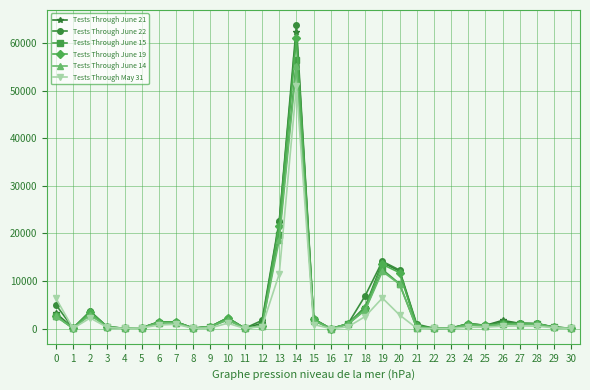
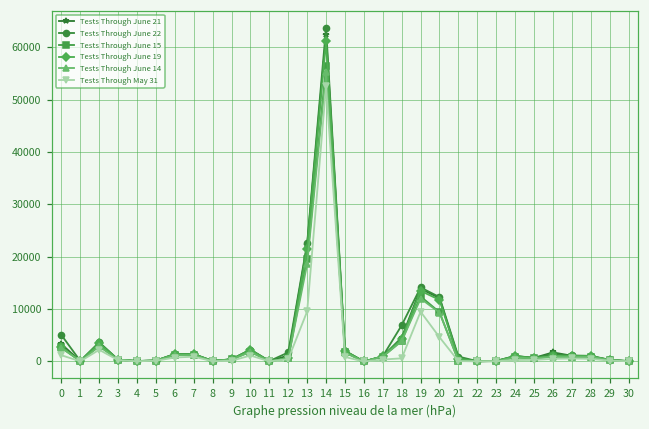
  {
    "Tests Through May 31": {
-     "0": 6000,
+     "0": 1000,
      "2": 2000,
      "10": 1000,
-     "13": 11000,
-     "14": 51000,
+     "13": 10000,
+     "14": 53000,
      "15": 1000,
      "17": 0,
-     "18": 3000,
-     "19": 6000,
-     "20": 3000
+     "18": 1000,
+     "19": 10000,
+     "20": 5000
    }
  }
